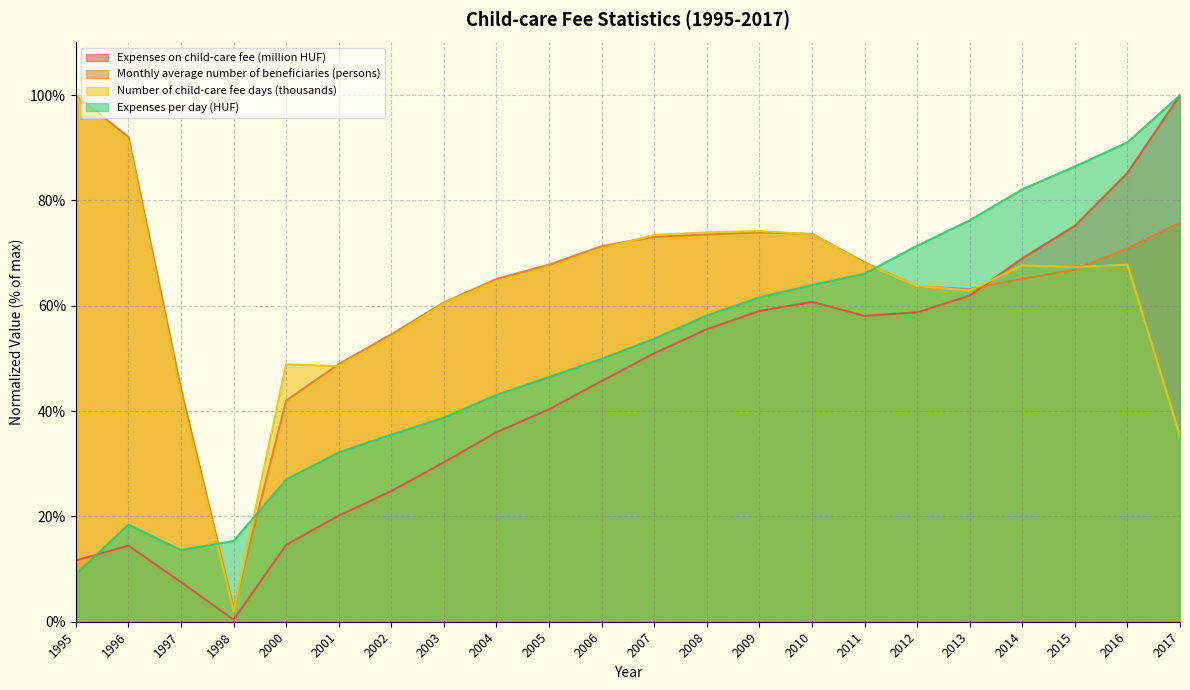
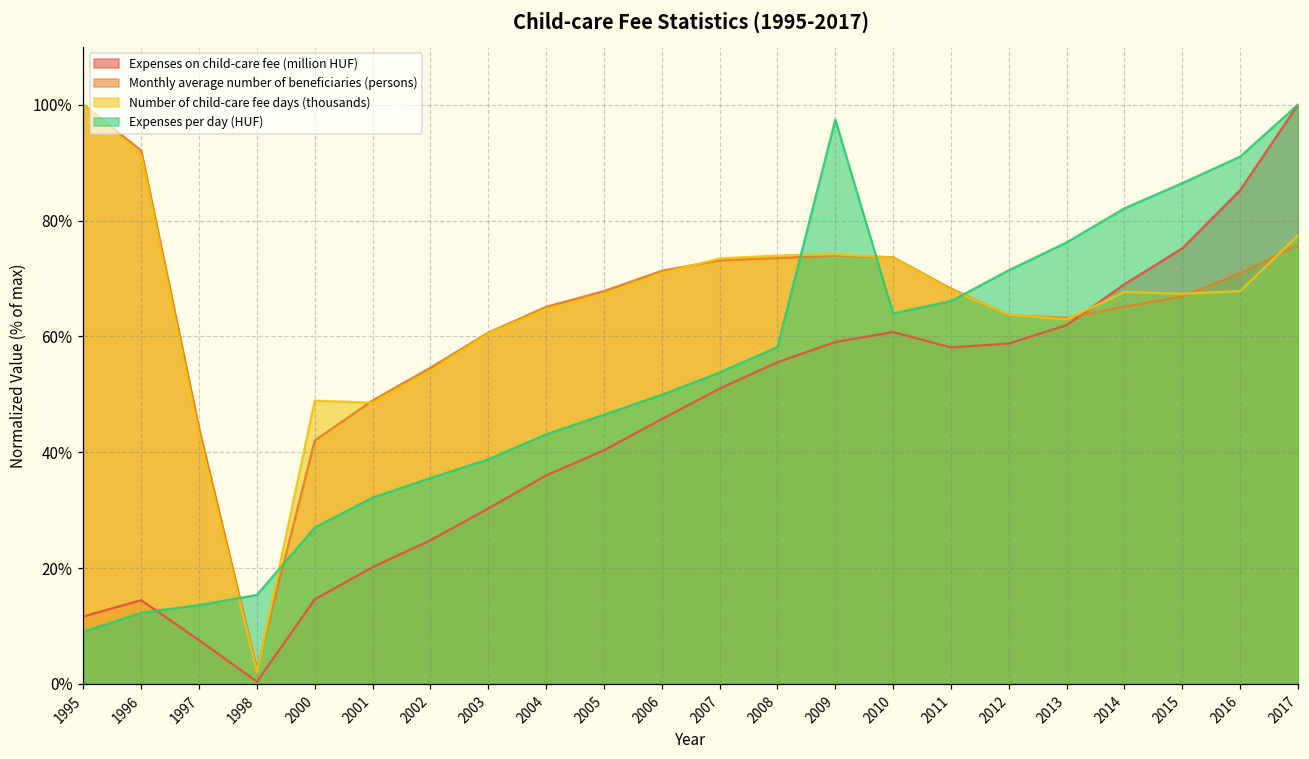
  {
    "Number of child-care fee days (thousands)": {
      "1996": "91%",
      "1997": "43%",
      "1998": "2%",
      "2000": "49%",
      "2002": "54%",
      "2005": "67%",
      "2014": "68%",
      "2016": "68%",
-     "2017": "35%"
+     "2017": "77%"
    },
    "Expenses per day (HUF)": {
      "1995": "9%",
-     "1996": "18%",
+     "1996": "12%",
      "1997": "14%",
      "1998": "15%",
      "2000": "27%",
      "2001": "32%",
      "2002": "36%",
      "2003": "39%",
      "2004": "43%",
      "2005": "46%",
      "2006": "50%",
      "2007": "54%",
      "2008": "58%",
-     "2009": "62%",
+     "2009": "97%",
      "2010": "64%",
      "2011": "66%",
      "2012": "71%",
      "2013": "76%",
      "2014": "82%",
      "2015": "86%",
      "2016": "91%"
    }
  }
